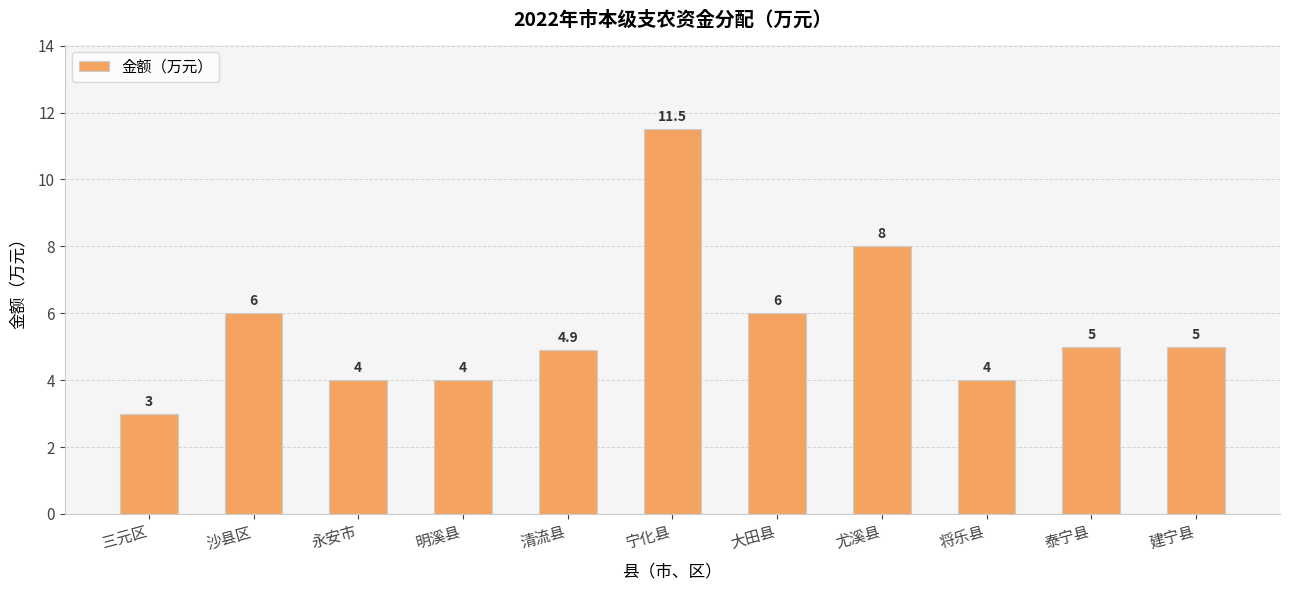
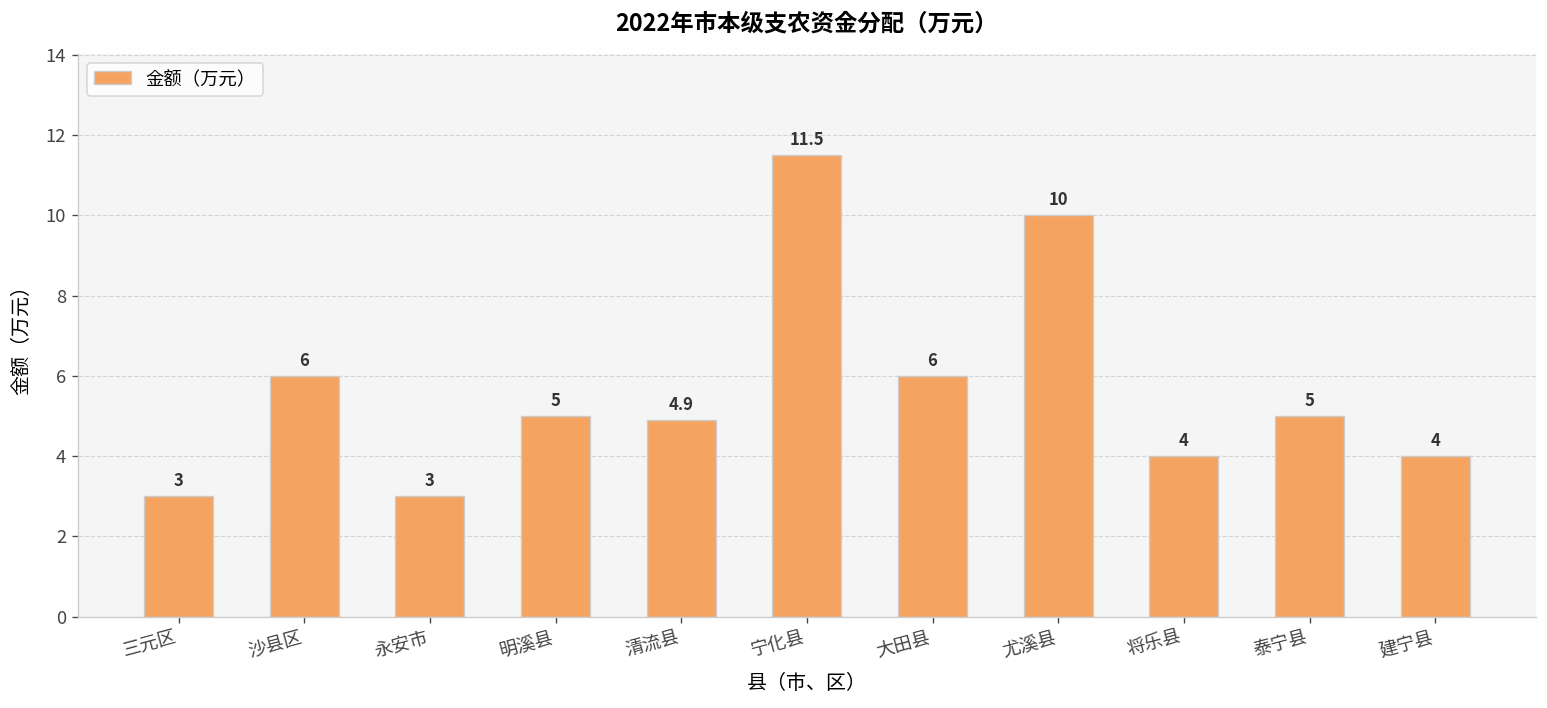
  {
    "三元区": 3,
    "沙县区": 6,
-   "永安市": 4,
-   "明溪县": 4,
+   "永安市": 3,
+   "明溪县": 5,
    "清流县": 4.9,
    "宁化县": 11.5,
    "大田县": 6,
-   "尤溪县": 8,
+   "尤溪县": 10,
    "将乐县": 4,
    "泰宁县": 5,
-   "建宁县": 5
+   "建宁县": 4
  }
